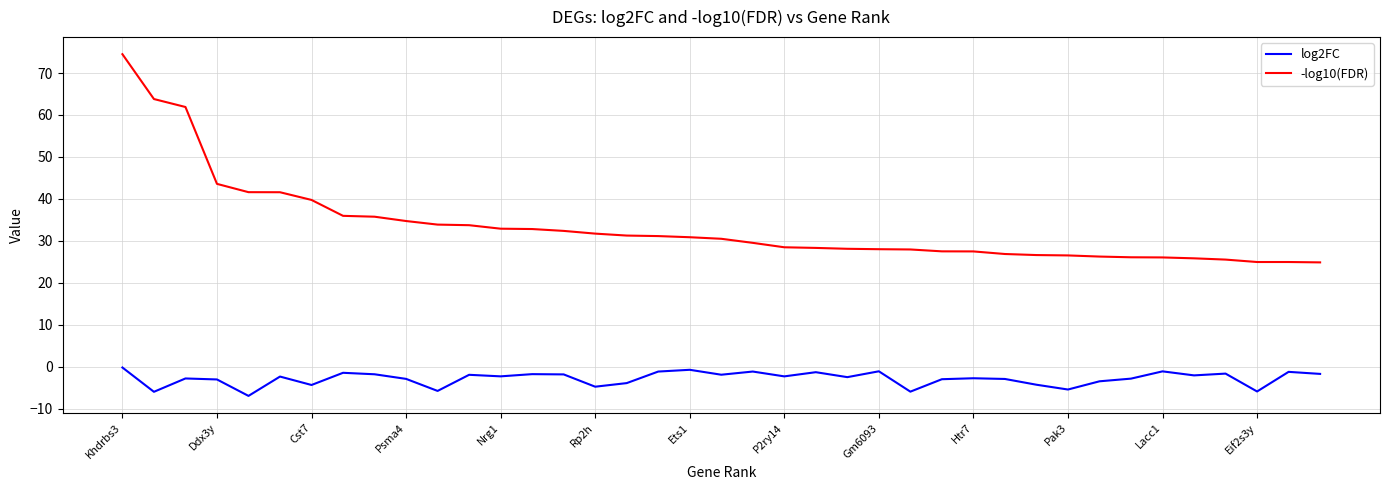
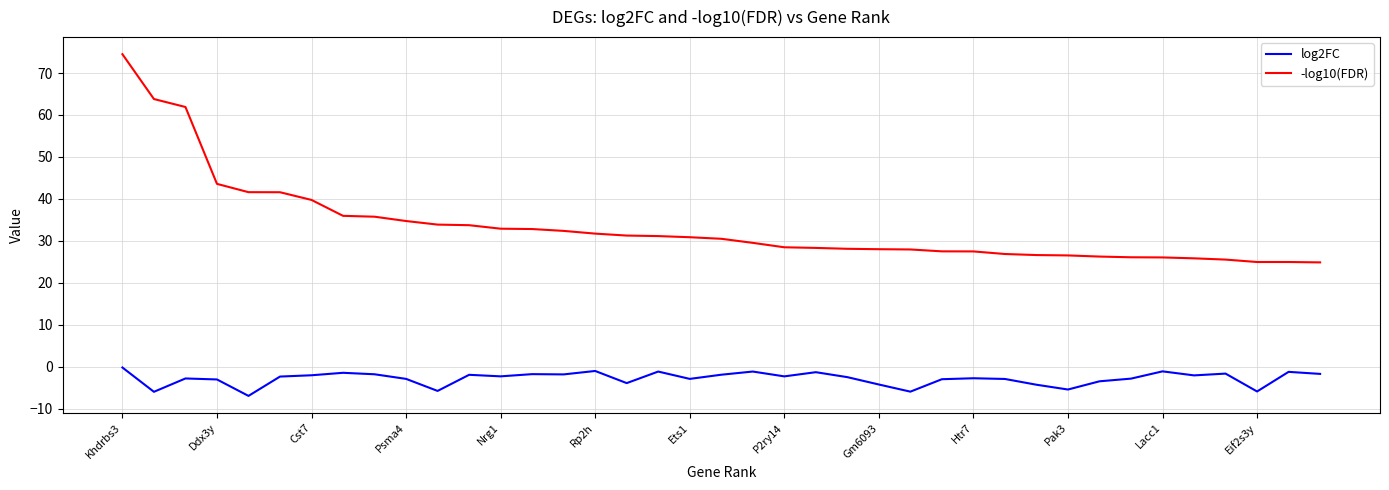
  {
    "log2FC": {
      "Khdrbs3": 0,
      "Ddx3y": -3,
-     "Cst7": -4,
+     "Cst7": -2,
      "Psma4": -3,
      "Nrg1": -2,
-     "Rp2h": -5,
-     "Ets1": -1,
+     "Rp2h": -1,
+     "Ets1": -3,
      "P2ry14": -2,
-     "Gm6093": -1,
+     "Gm6093": -4,
      "Htr7": -3,
      "Pak3": -5,
      "Lacc1": -1,
      "Eif2s3y": -6
    },
    "-log10(FDR)": {
      "Khdrbs3": 74,
      "Ddx3y": 44,
      "Cst7": 40,
      "Psma4": 35,
      "Nrg1": 33,
      "Rp2h": 32,
      "Ets1": 31,
      "P2ry14": 28,
      "Gm6093": 28,
      "Htr7": 27,
      "Pak3": 27,
      "Lacc1": 26,
      "Eif2s3y": 25
    }
  }
